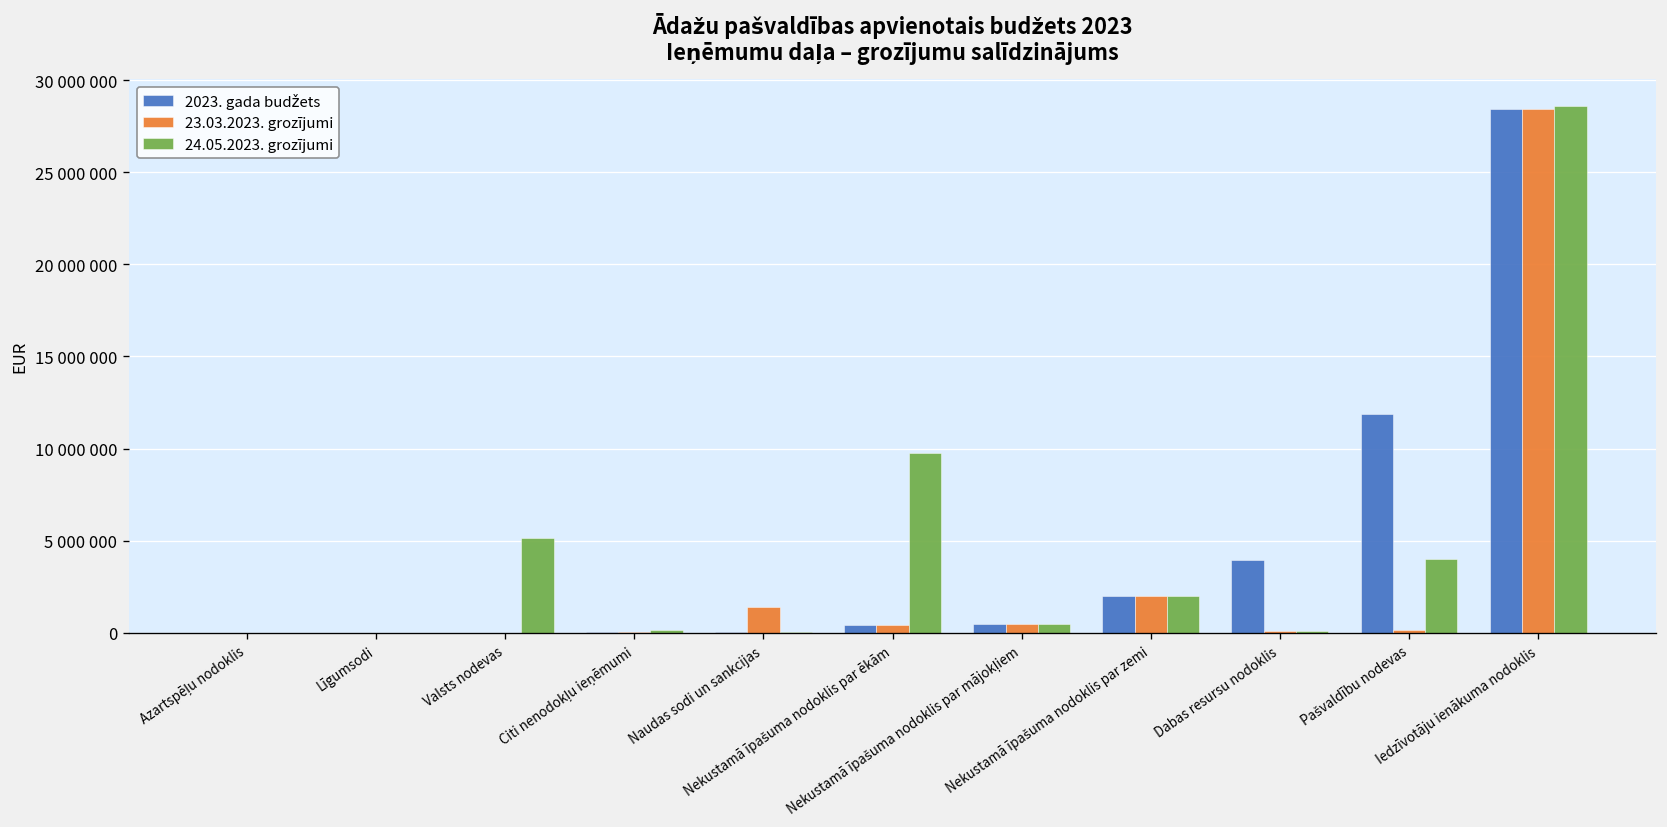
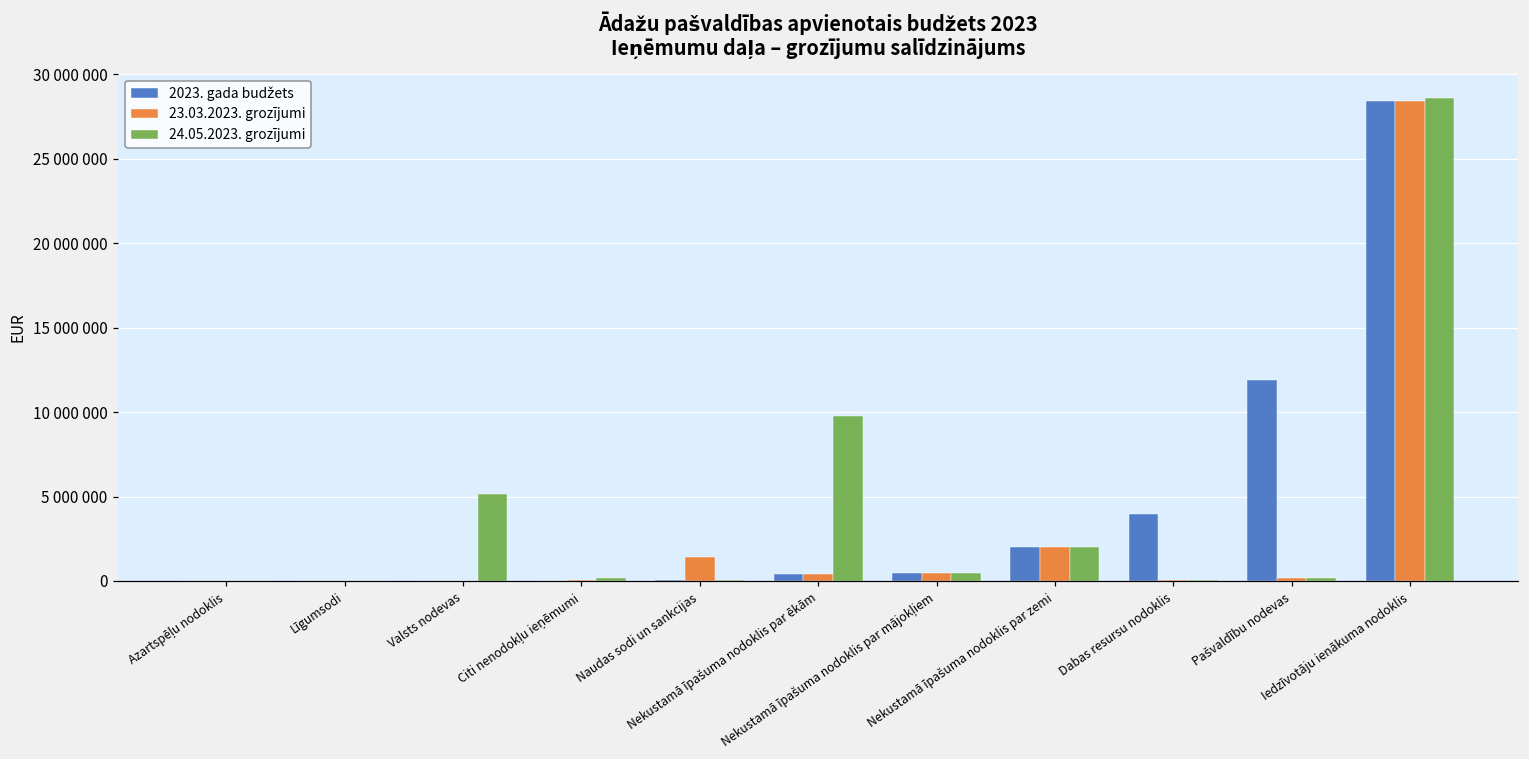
  {
    "2023. gada budžets": {
      "Azartspēļu nodoklis": 0,
      "Nekustamā īpašuma nodoklis par ēkām": 400000,
      "Nekustamā īpašuma nodoklis par mājokļiem": 500000,
      "Nekustamā īpašuma nodoklis par zemi": 2000000,
      "Dabas resursu nodoklis": 4000000,
      "Pašvaldību nodevas": 11900000,
      "Iedzīvotāju ienākuma nodoklis": 28400000
    },
    "23.03.2023. grozījumi": {
      "Azartspēļu nodoklis": 0,
      "Naudas sodi un sankcijas": 1400000,
      "Nekustamā īpašuma nodoklis par ēkām": 400000,
      "Nekustamā īpašuma nodoklis par mājokļiem": 500000,
      "Nekustamā īpašuma nodoklis par zemi": 2000000,
      "Iedzīvotāju ienākuma nodoklis": 28400000
    },
    "24.05.2023. grozījumi": {
      "Azartspēļu nodoklis": 0,
      "Valsts nodevas": 5100000,
      "Citi nenodokļu ieņēmumi": 200000,
      "Nekustamā īpašuma nodoklis par ēkām": 9700000,
      "Nekustamā īpašuma nodoklis par mājokļiem": 500000,
      "Nekustamā īpašuma nodoklis par zemi": 2000000,
-     "Pašvaldību nodevas": 4000000,
+     "Pašvaldību nodevas": 200000,
      "Iedzīvotāju ienākuma nodoklis": 28600000
    }
  }
